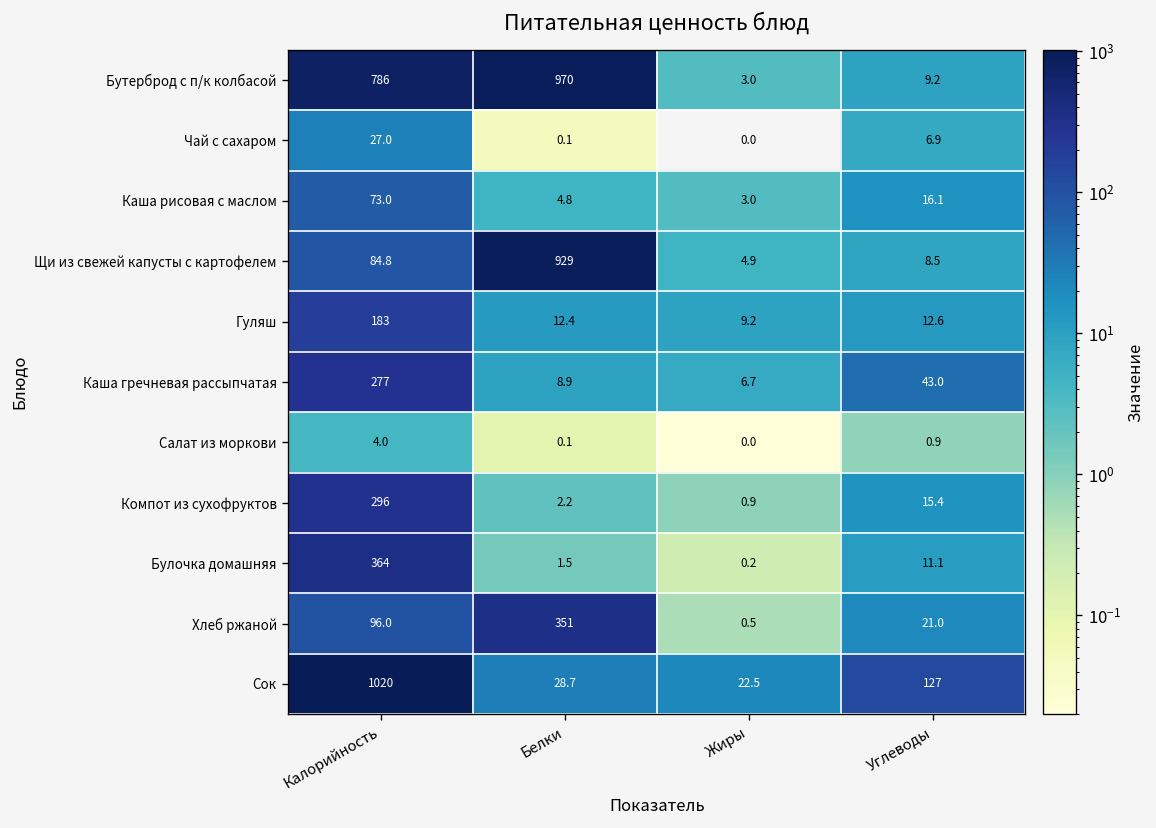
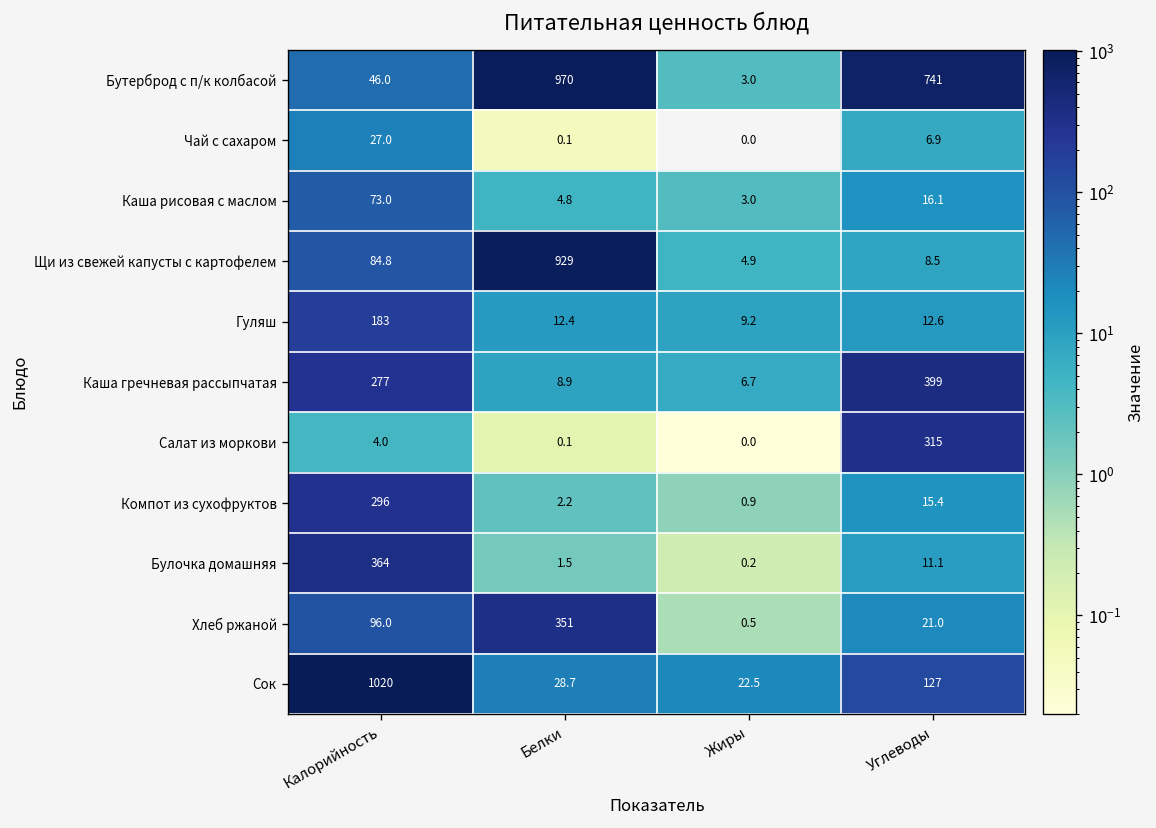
  {
    "Бутерброд с п/к колбасой": {
-     "Калорийность": 786,
+     "Калорийность": 46.0,
      "Белки": 970,
      "Жиры": 3.0,
-     "Углеводы": 9.2
+     "Углеводы": 741
    },
    "Чай с сахаром": {
      "Калорийность": 27.0,
      "Белки": 0.1,
      "Жиры": 0.0,
      "Углеводы": 6.9
    },
    "Каша рисовая с маслом": {
      "Калорийность": 73.0,
      "Белки": 4.8,
      "Жиры": 3.0,
      "Углеводы": 16.1
    },
    "Щи из свежей капусты с картофелем": {
      "Калорийность": 84.8,
      "Белки": 929,
      "Жиры": 4.9,
      "Углеводы": 8.5
    },
    "Гуляш": {
      "Калорийность": 183,
      "Белки": 12.4,
      "Жиры": 9.2,
      "Углеводы": 12.6
    },
    "Каша гречневая рассыпчатая": {
      "Калорийность": 277,
      "Белки": 8.9,
      "Жиры": 6.7,
-     "Углеводы": 43.0
+     "Углеводы": 399
    },
    "Салат из моркови": {
      "Калорийность": 4.0,
      "Белки": 0.1,
      "Жиры": 0.0,
-     "Углеводы": 0.9
+     "Углеводы": 315
    },
    "Компот из сухофруктов": {
      "Калорийность": 296,
      "Белки": 2.2,
      "Жиры": 0.9,
      "Углеводы": 15.4
    },
    "Булочка домашняя": {
      "Калорийность": 364,
      "Белки": 1.5,
      "Жиры": 0.2,
      "Углеводы": 11.1
    },
    "Хлеб ржаной": {
      "Калорийность": 96.0,
      "Белки": 351,
      "Жиры": 0.5,
      "Углеводы": 21.0
    },
    "Сок": {
      "Калорийность": 1020,
      "Белки": 28.7,
      "Жиры": 22.5,
      "Углеводы": 127
    }
  }
